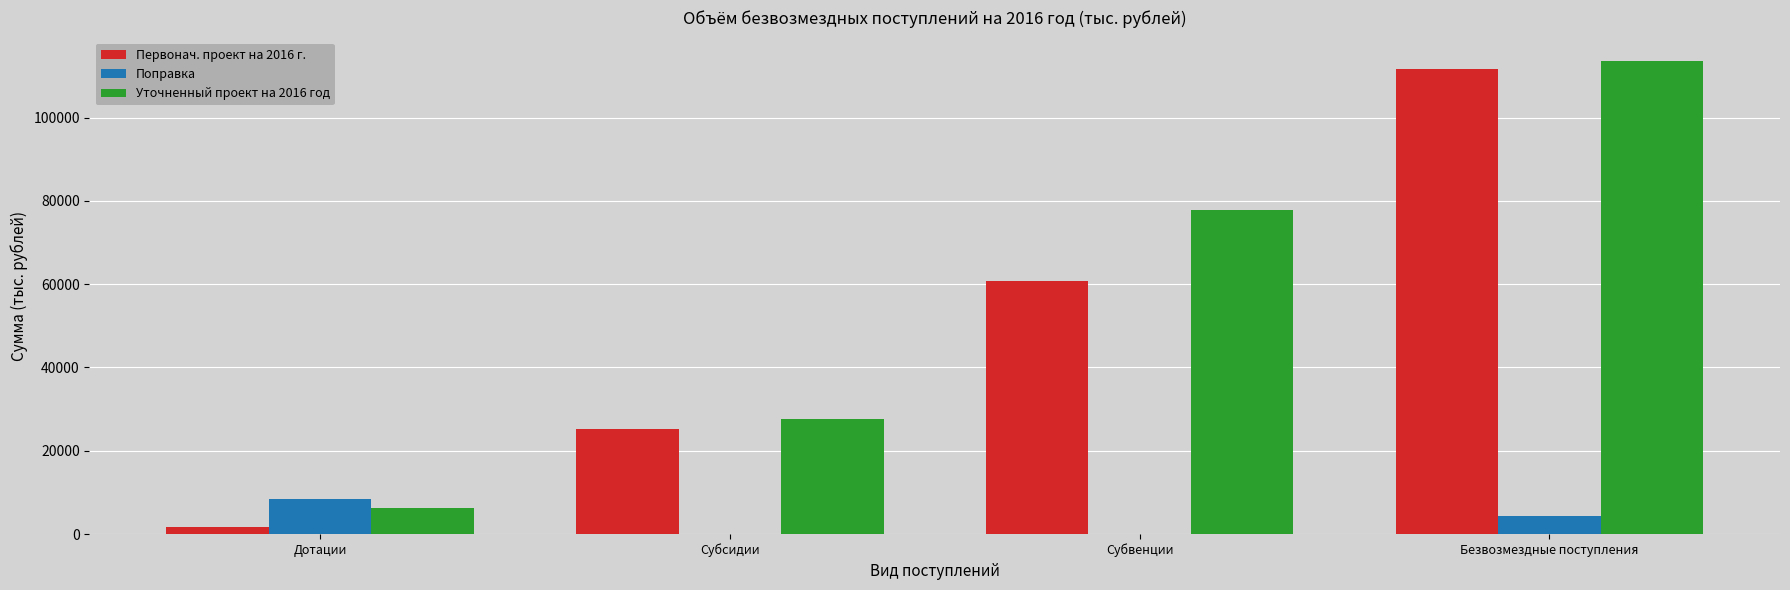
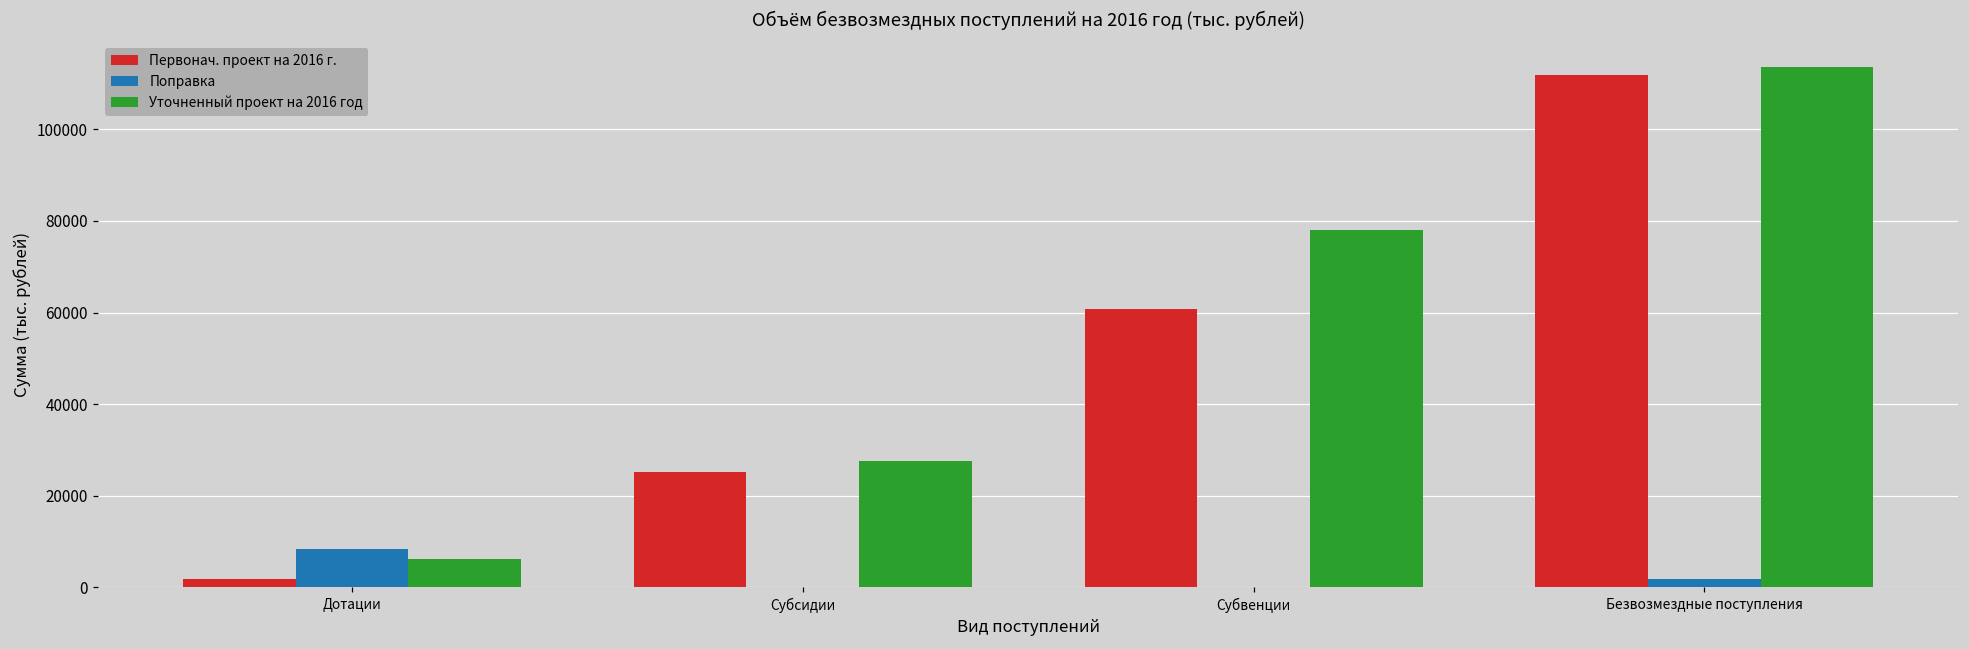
  {
    "Первонач. проект на 2016 г.": {
      "Дотации": 2000,
      "Субсидии": 25000,
      "Субвенции": 61000,
      "Безвозмездные поступления": 112000
    },
    "Поправка": {
      "Дотации": 8000,
      "Субвенции": 0,
-     "Безвозмездные поступления": 4000
+     "Безвозмездные поступления": 2000
    },
    "Уточненный проект на 2016 год": {
      "Дотации": 6000,
      "Субсидии": 28000,
      "Субвенции": 78000,
      "Безвозмездные поступления": 114000
    }
  }
